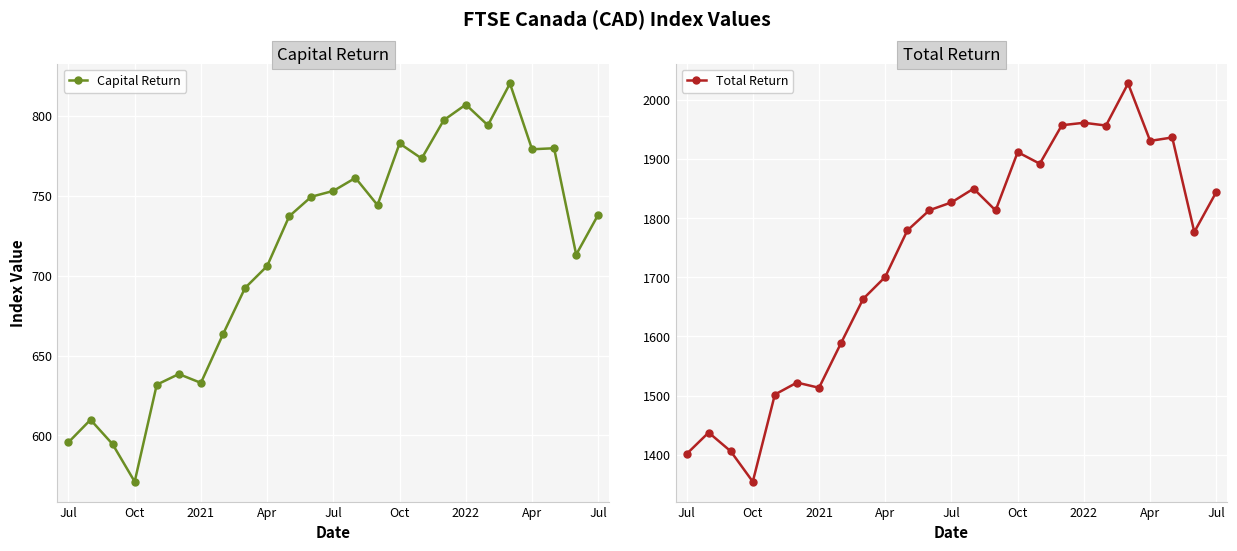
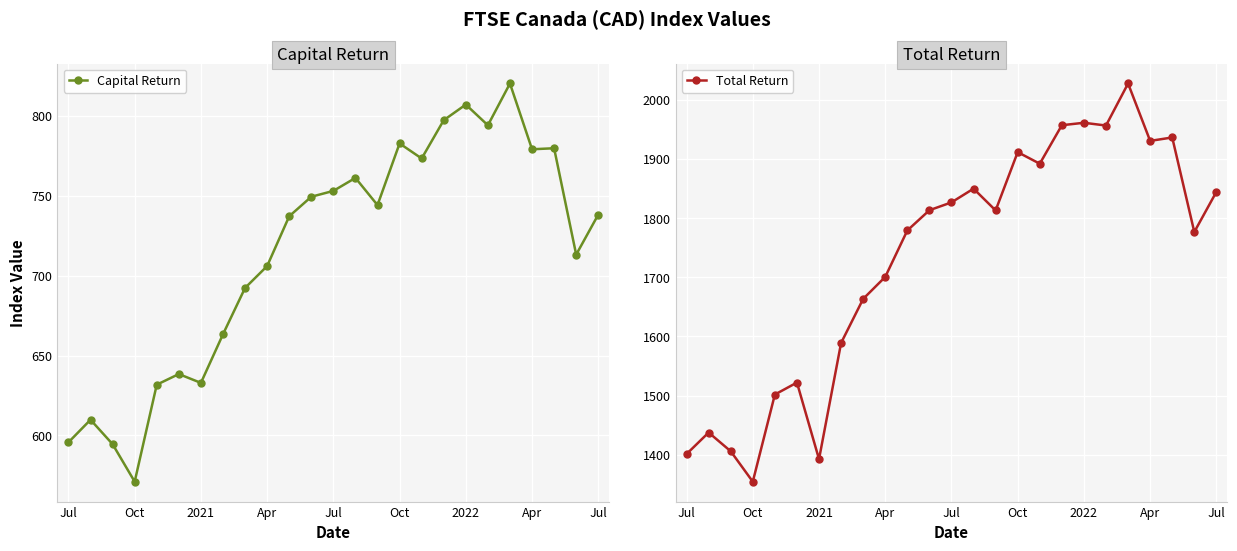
  {
    "Capital Return": {
      "2021": 633,
      "2022": 807
    },
    "Total Return": {
-     "2021": 1510,
+     "2021": 1390,
      "2022": 1960
    }
  }
